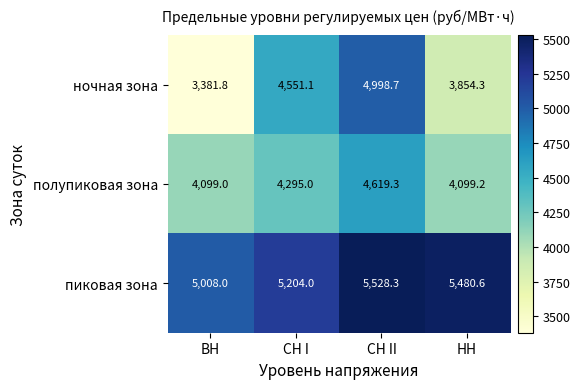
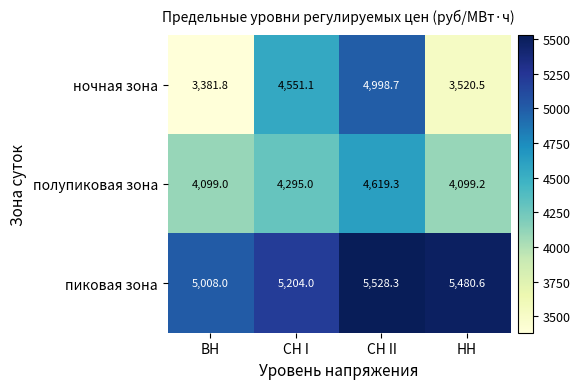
  {
    "ночная зона": {
      "ВН": "3,381.8",
      "СН I": "4,551.1",
      "СН II": "4,998.7",
-     "НН": "3,854.3"
+     "НН": "3,520.5"
    },
    "полупиковая зона": {
      "ВН": "4,099.0",
      "СН I": "4,295.0",
      "СН II": "4,619.3",
      "НН": "4,099.2"
    },
    "пиковая зона": {
      "ВН": "5,008.0",
      "СН I": "5,204.0",
      "СН II": "5,528.3",
      "НН": "5,480.6"
    }
  }
